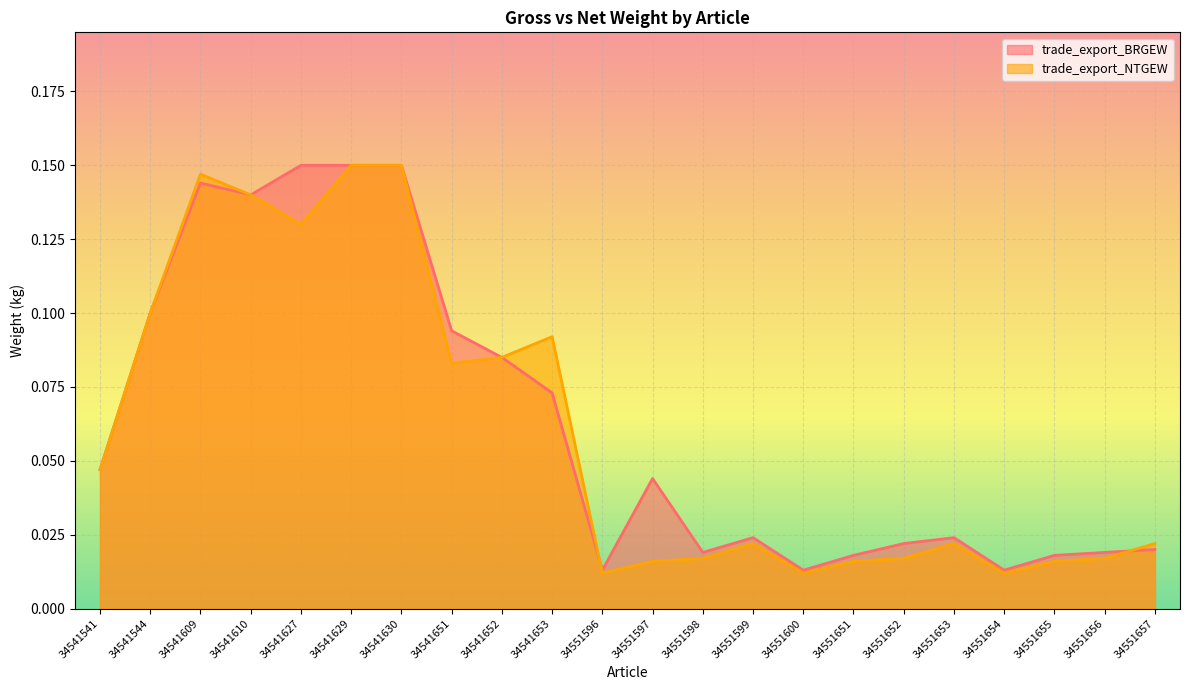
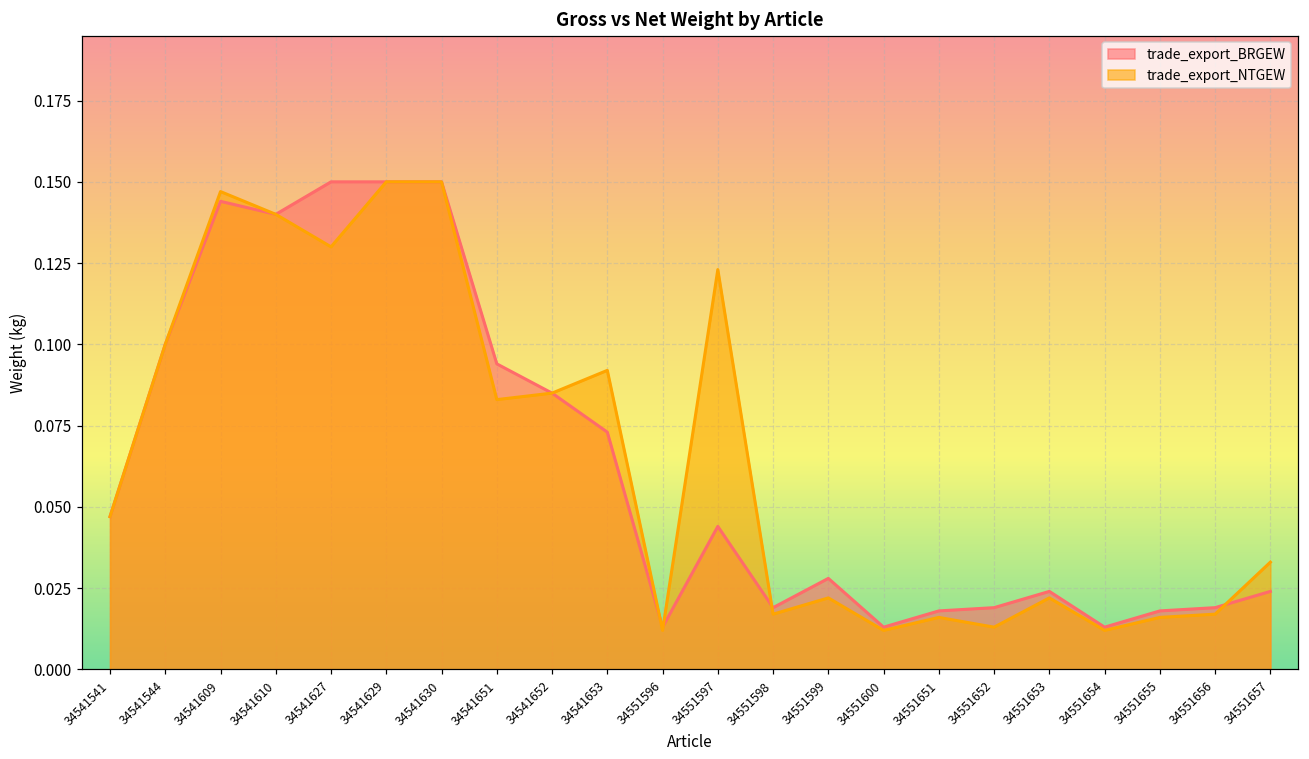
  {
    "trade_export_BRGEW": {
      "34541609": 0.144,
      "34541627": 0.150,
      "34541651": 0.094,
      "34541653": 0.073,
      "34551596": 0.013,
      "34551597": 0.044,
      "34551598": 0.019,
-     "34551599": 0.024,
+     "34551599": 0.028,
      "34551600": 0.013,
      "34551651": 0.018,
-     "34551652": 0.022,
+     "34551652": 0.019,
      "34551653": 0.024,
      "34551654": 0.013,
      "34551655": 0.018,
      "34551656": 0.019,
-     "34551657": 0.020
+     "34551657": 0.024
    },
    "trade_export_NTGEW": {
      "34541609": 0.147,
      "34541627": 0.130,
      "34541651": 0.083,
      "34541653": 0.092,
      "34551596": 0.012,
-     "34551597": 0.016,
+     "34551597": 0.123,
      "34551598": 0.017,
      "34551599": 0.022,
      "34551600": 0.012,
      "34551651": 0.016,
-     "34551652": 0.017,
+     "34551652": 0.013,
      "34551653": 0.022,
      "34551654": 0.012,
      "34551655": 0.016,
      "34551656": 0.017,
-     "34551657": 0.022
+     "34551657": 0.033
    }
  }
